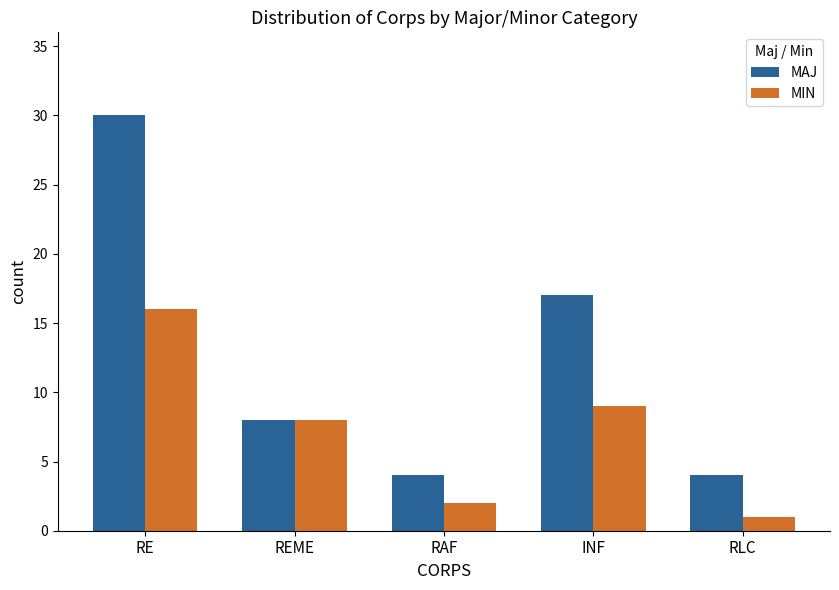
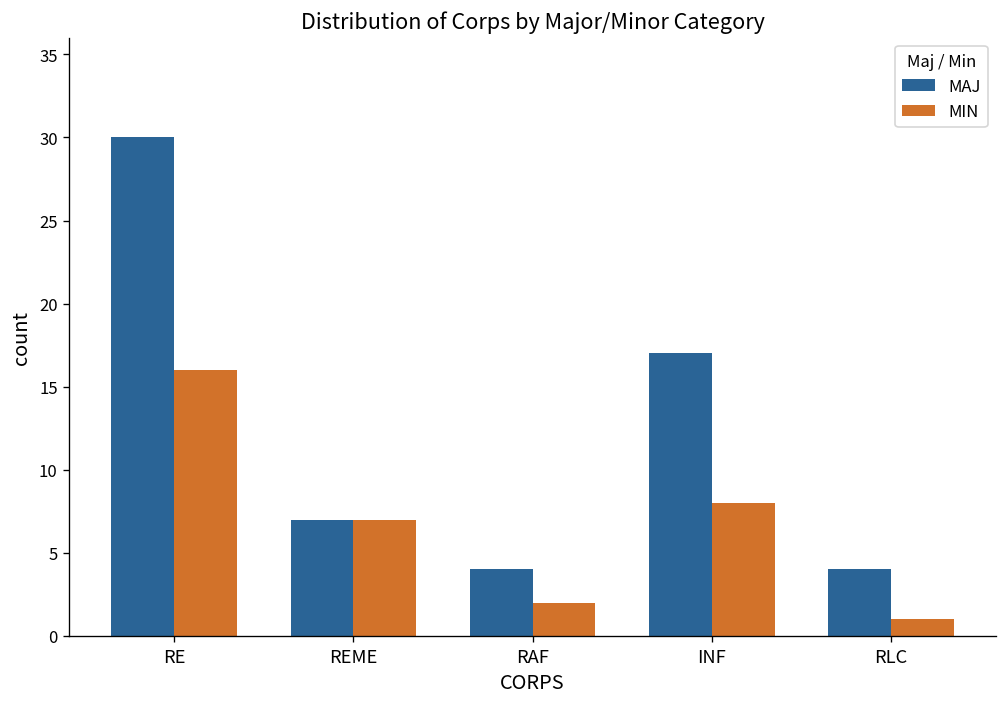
  {
    "MAJ": {
      "RE": 30,
-     "REME": 8,
+     "REME": 7,
      "RAF": 4,
      "INF": 17,
      "RLC": 4
    },
    "MIN": {
      "RE": 16,
-     "REME": 8,
+     "REME": 7,
      "RAF": 2,
-     "INF": 9,
+     "INF": 8,
      "RLC": 1
    }
  }
